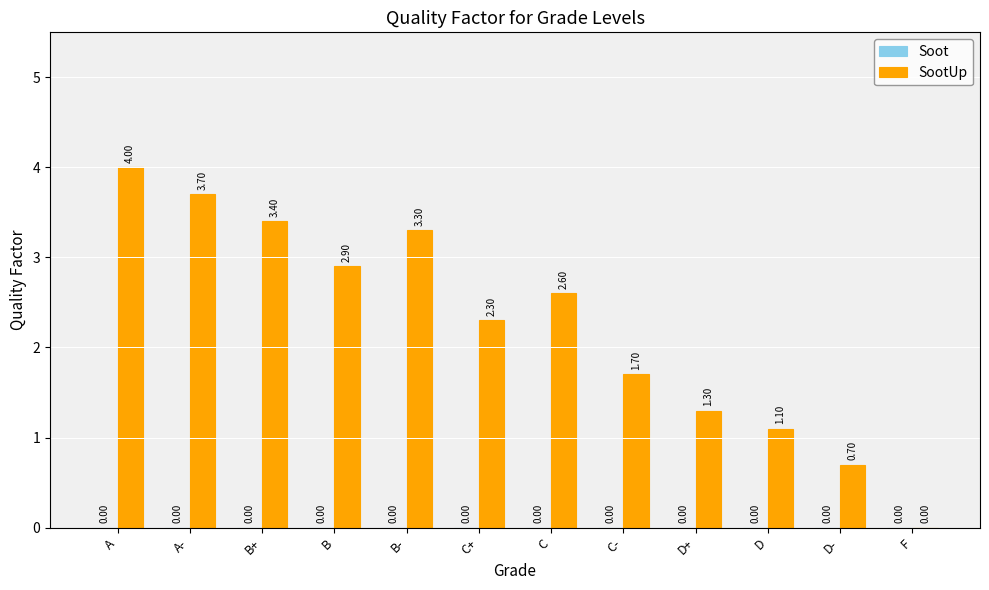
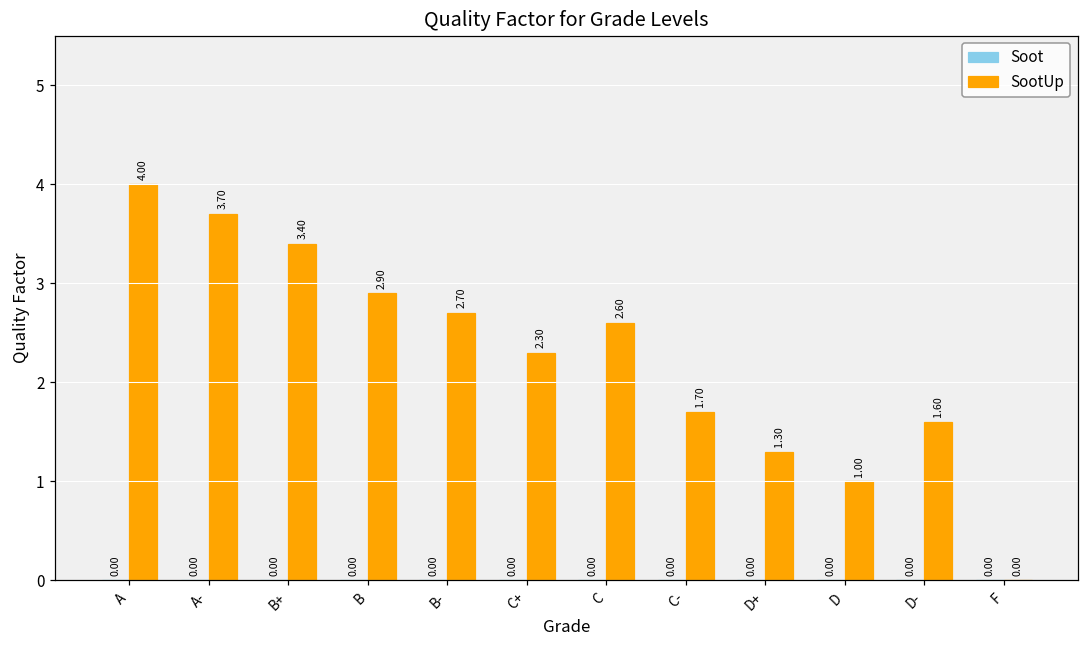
  {
    "Soot": {
      "A": 0.00,
      "A-": 0.00,
      "B+": 0.00,
      "B": 0.00,
      "B-": 0.00,
      "C+": 0.00,
      "C": 0.00,
      "C-": 0.00,
      "D+": 0.00,
      "D": 0.00,
      "D-": 0.00,
      "F": 0.00
    },
    "SootUp": {
      "A": 4.00,
      "A-": 3.70,
      "B+": 3.40,
      "B": 2.90,
-     "B-": 3.30,
+     "B-": 2.70,
      "C+": 2.30,
      "C": 2.60,
      "C-": 1.70,
      "D+": 1.30,
-     "D": 1.10,
-     "D-": 0.70,
+     "D": 1.00,
+     "D-": 1.60,
      "F": 0.00
    }
  }
